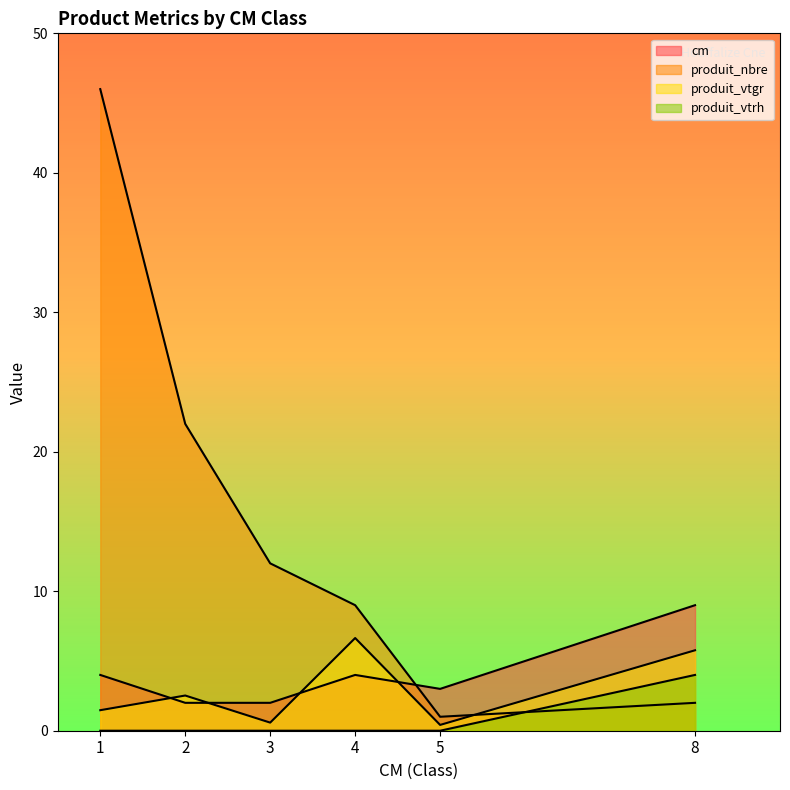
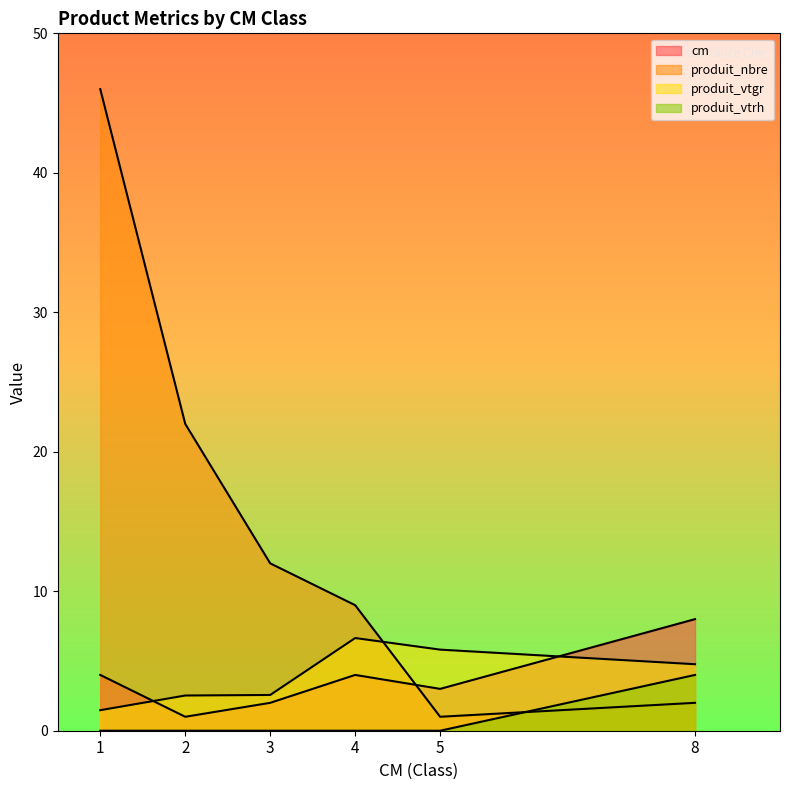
  {
    "cm": {
      "1": 4,
-     "2": 2,
+     "2": 1,
      "3": 2,
      "4": 4,
      "5": 3,
-     "8": 9
+     "8": 8
    },
    "produit_nbre": {
      "1": 46.0,
      "2": 22.0,
      "3": 12.0,
      "4": 9.0,
      "5": 1.0,
      "8": 2.0
    },
    "produit_vtgr": {
      "1": 1.5,
      "2": 2.5,
-     "3": 0.6,
+     "3": 2.6,
      "4": 6.6,
-     "5": 0.4,
-     "8": 5.8
+     "5": 5.8,
+     "8": 4.8
    },
    "produit_vtrh": {
      "1": 0.0,
      "2": 0.0,
      "3": 0.0,
      "4": 0.0,
      "5": 0.0,
      "8": 4.0
    }
  }
